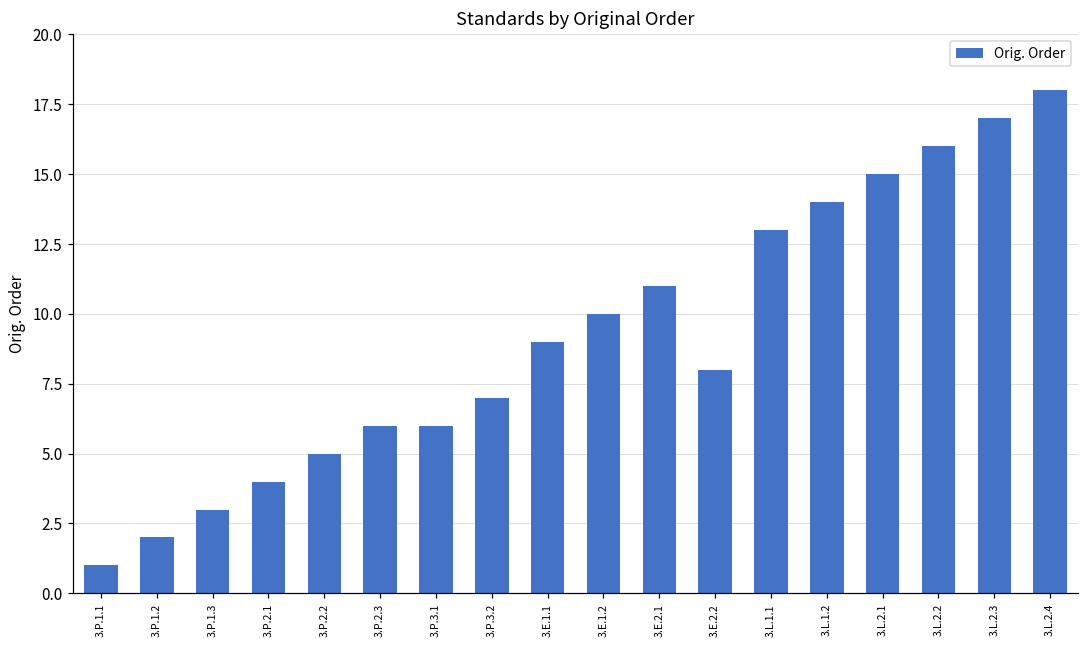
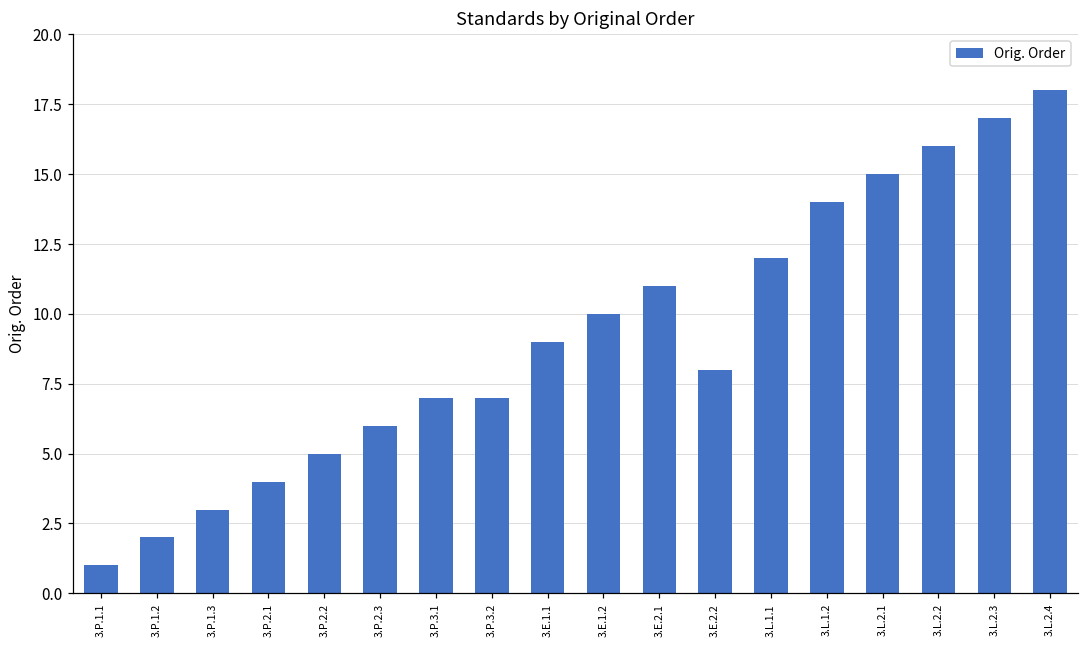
  {
    "3.P.1.1": 1,
    "3.P.1.2": 2,
    "3.P.1.3": 3,
    "3.P.2.1": 4,
    "3.P.2.2": 5,
    "3.P.2.3": 6,
-   "3.P.3.1": 6,
+   "3.P.3.1": 7,
    "3.P.3.2": 7,
    "3.E.1.1": 9,
    "3.E.1.2": 10,
    "3.E.2.1": 11,
    "3.E.2.2": 8,
-   "3.L.1.1": 13,
+   "3.L.1.1": 12,
    "3.L.1.2": 14,
    "3.L.2.1": 15,
    "3.L.2.2": 16,
    "3.L.2.3": 17,
    "3.L.2.4": 18
  }
